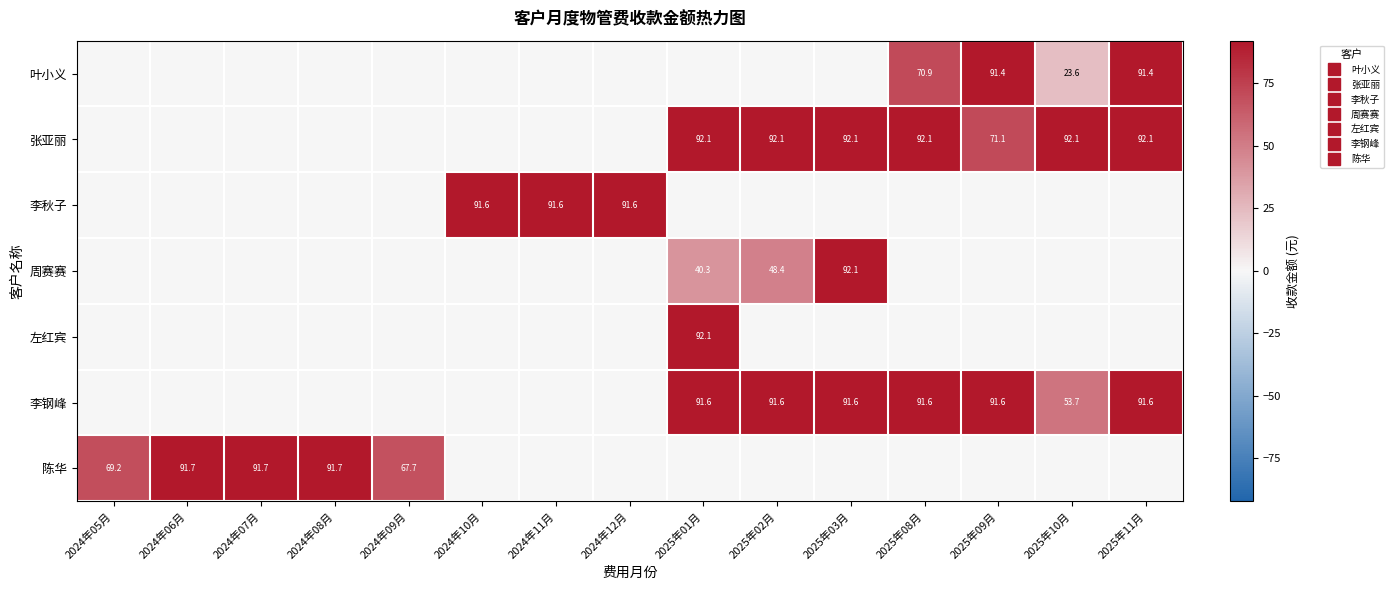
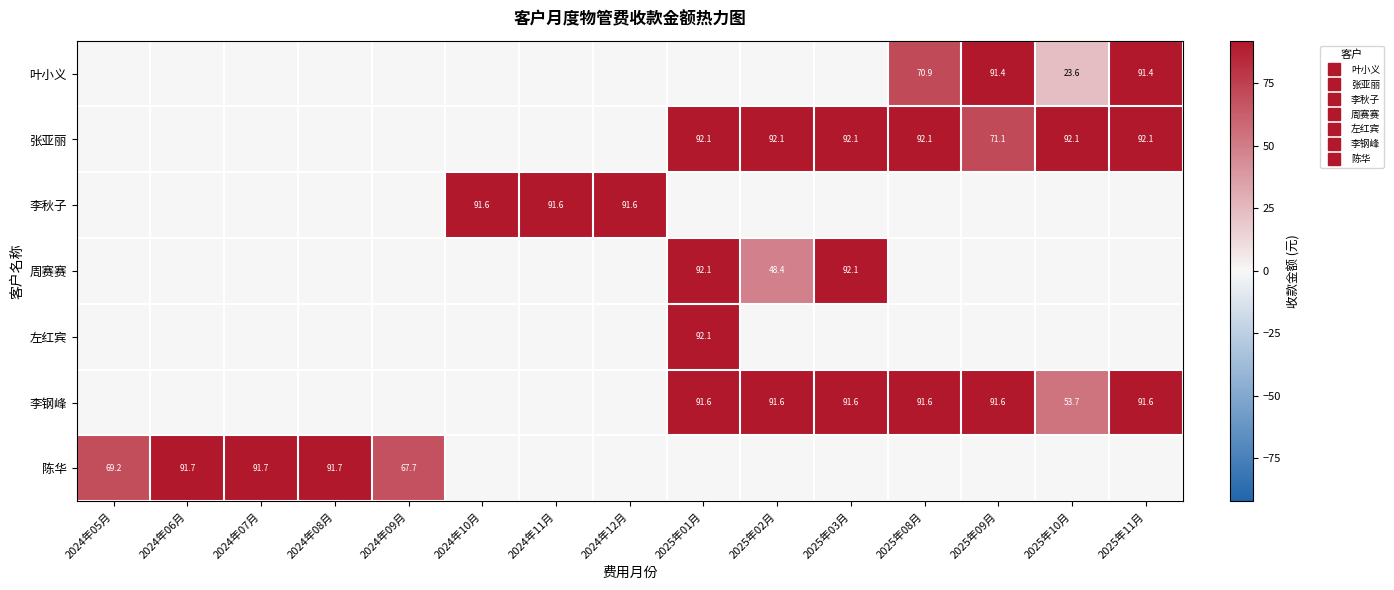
  {
    "叶小义": {
      "2025年08月": 70.9,
      "2025年09月": 91.4,
      "2025年10月": 23.6,
      "2025年11月": 91.4
    },
    "张亚丽": {
      "2025年01月": 92.1,
      "2025年02月": 92.1,
      "2025年03月": 92.1,
      "2025年08月": 92.1,
      "2025年09月": 71.1,
      "2025年10月": 92.1,
      "2025年11月": 92.1
    },
    "李秋子": {
      "2024年10月": 91.6,
      "2024年11月": 91.6,
      "2024年12月": 91.6
    },
    "周赛赛": {
-     "2025年01月": 40.3,
+     "2025年01月": 92.1,
      "2025年02月": 48.4,
      "2025年03月": 92.1
    },
    "左红宾": {
      "2025年01月": 92.1
    },
    "李钢峰": {
      "2025年01月": 91.6,
      "2025年02月": 91.6,
      "2025年03月": 91.6,
      "2025年08月": 91.6,
      "2025年09月": 91.6,
      "2025年10月": 53.7,
      "2025年11月": 91.6
    },
    "陈华": {
      "2024年05月": 69.2,
      "2024年06月": 91.7,
      "2024年07月": 91.7,
      "2024年08月": 91.7,
      "2024年09月": 67.7
    }
  }
